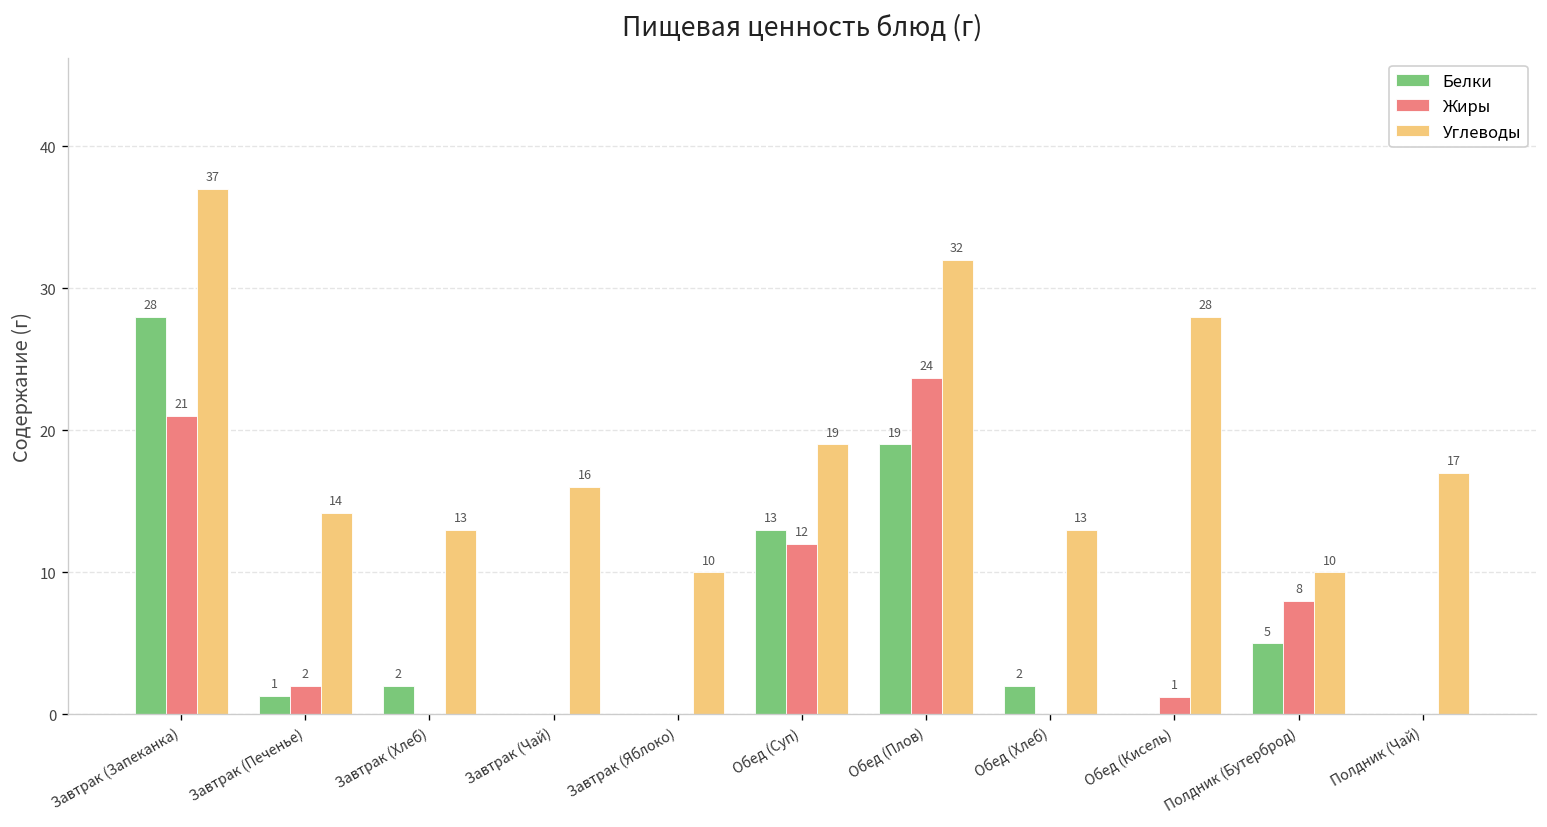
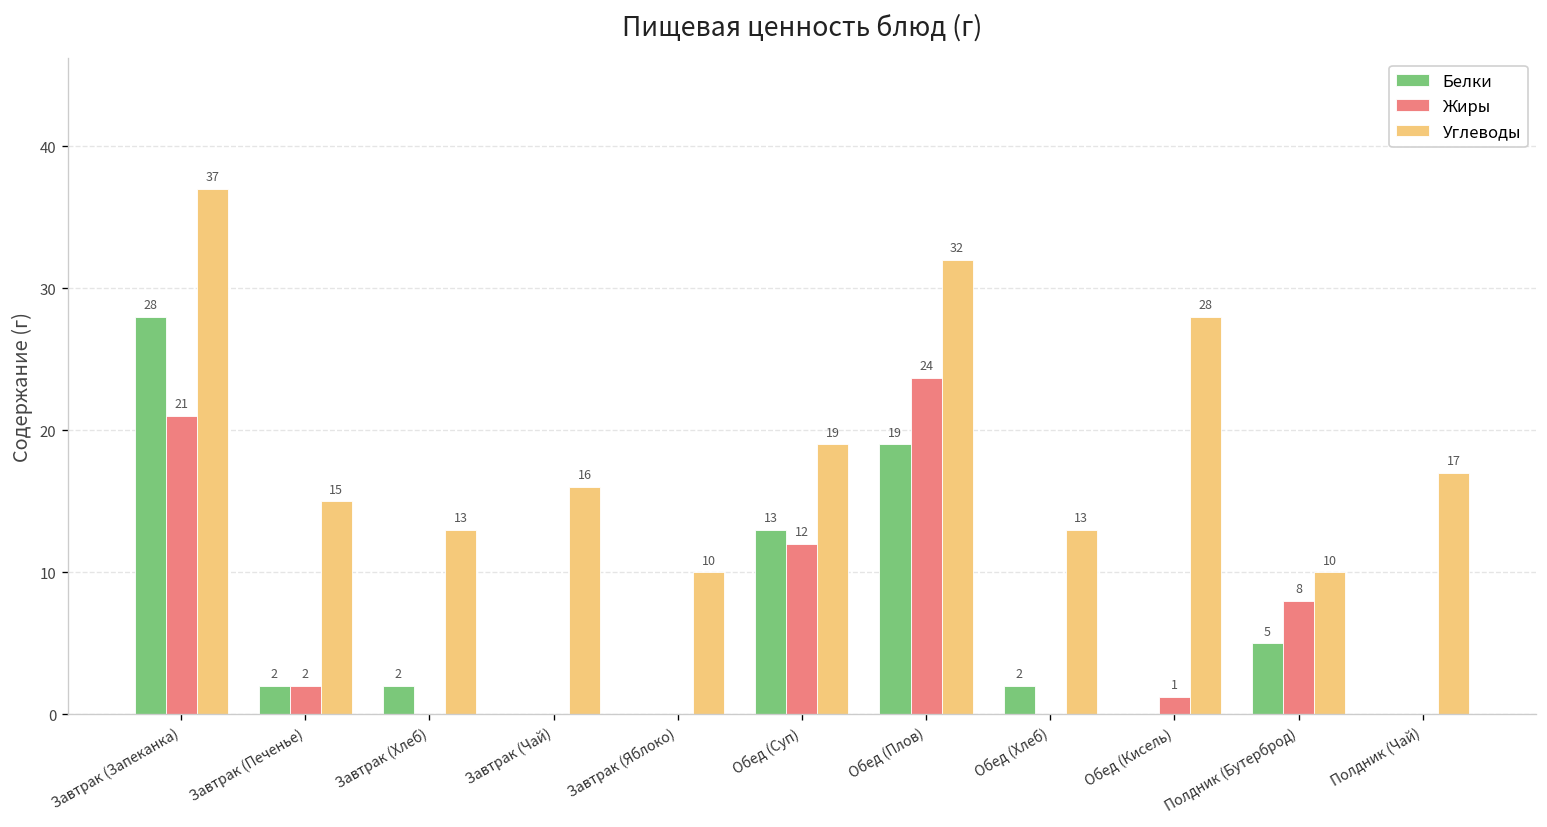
  {
    "Белки": {
      "Завтрак (Запеканка)": 28,
-     "Завтрак (Печенье)": 1,
+     "Завтрак (Печенье)": 2,
      "Завтрак (Хлеб)": 2,
      "Обед (Суп)": 13,
      "Обед (Плов)": 19,
      "Обед (Хлеб)": 2,
      "Полдник (Бутерброд)": 5
    },
    "Жиры": {
      "Завтрак (Запеканка)": 21,
      "Завтрак (Печенье)": 2,
      "Обед (Суп)": 12,
      "Обед (Плов)": 24,
      "Обед (Кисель)": 1,
      "Полдник (Бутерброд)": 8
    },
    "Углеводы": {
      "Завтрак (Запеканка)": 37,
-     "Завтрак (Печенье)": 14,
+     "Завтрак (Печенье)": 15,
      "Завтрак (Хлеб)": 13,
      "Завтрак (Чай)": 16,
      "Завтрак (Яблоко)": 10,
      "Обед (Суп)": 19,
      "Обед (Плов)": 32,
      "Обед (Хлеб)": 13,
      "Обед (Кисель)": 28,
      "Полдник (Бутерброд)": 10,
      "Полдник (Чай)": 17
    }
  }
